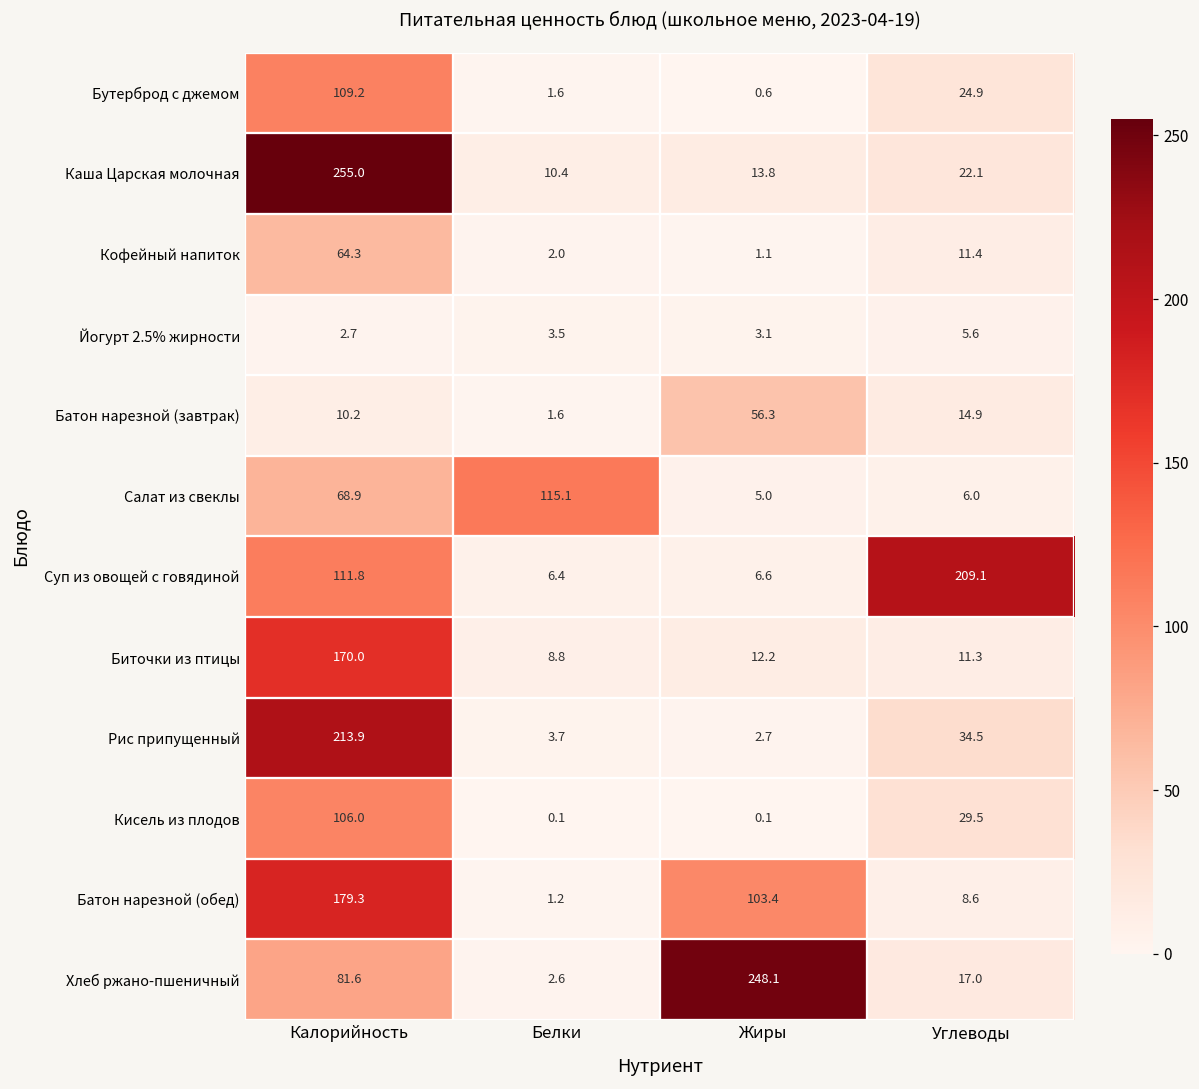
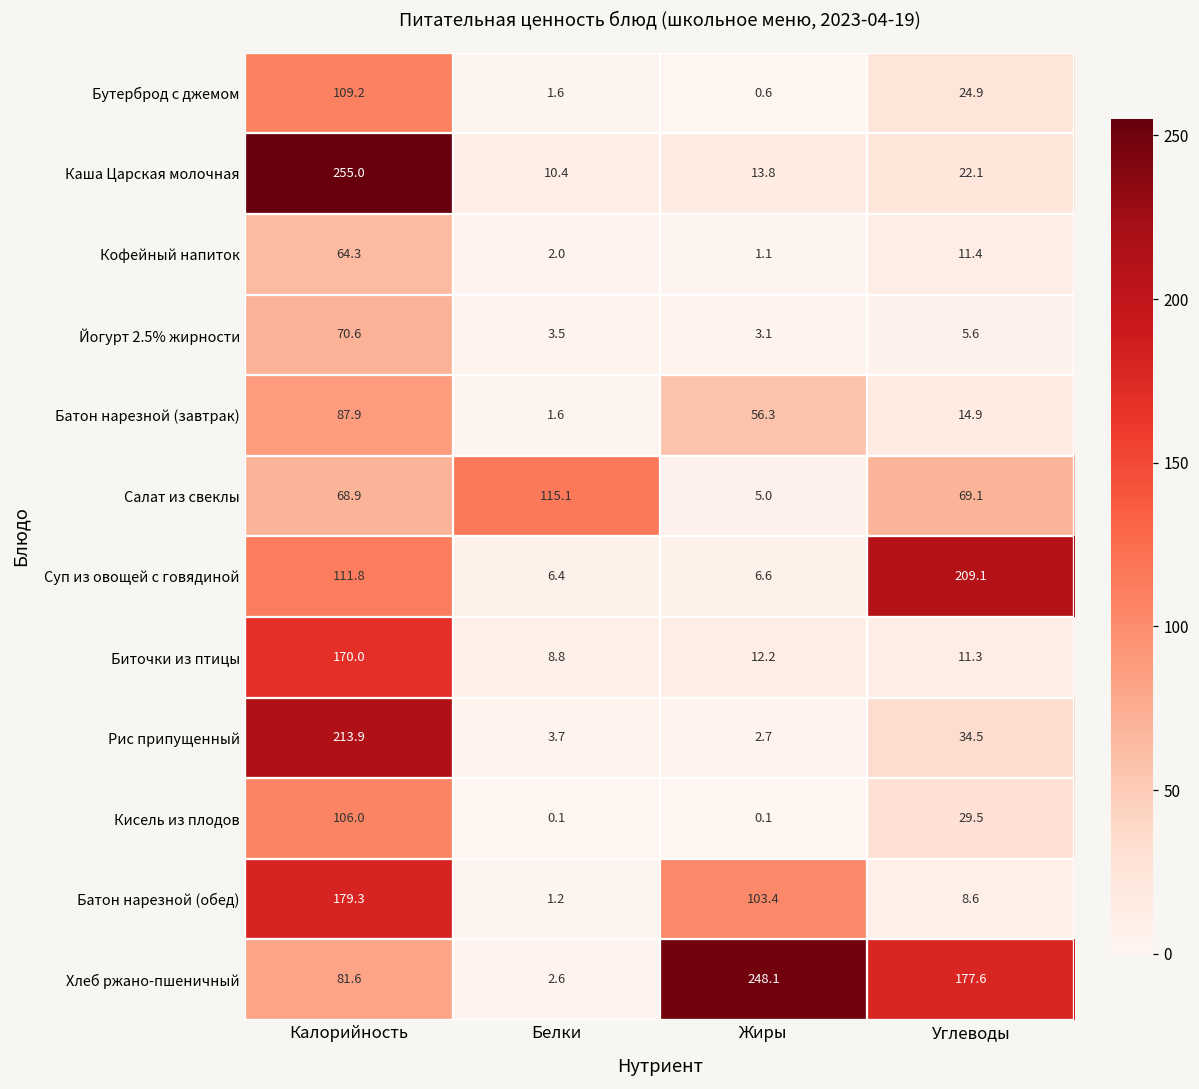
  {
    "Бутерброд с джемом": {
      "Калорийность": 109.2,
      "Белки": 1.6,
      "Жиры": 0.6,
      "Углеводы": 24.9
    },
    "Каша Царская молочная": {
      "Калорийность": 255.0,
      "Белки": 10.4,
      "Жиры": 13.8,
      "Углеводы": 22.1
    },
    "Кофейный напиток": {
      "Калорийность": 64.3,
      "Белки": 2.0,
      "Жиры": 1.1,
      "Углеводы": 11.4
    },
    "Йогурт 2.5% жирности": {
-     "Калорийность": 2.7,
+     "Калорийность": 70.6,
      "Белки": 3.5,
      "Жиры": 3.1,
      "Углеводы": 5.6
    },
    "Батон нарезной (завтрак)": {
-     "Калорийность": 10.2,
+     "Калорийность": 87.9,
      "Белки": 1.6,
      "Жиры": 56.3,
      "Углеводы": 14.9
    },
    "Салат из свеклы": {
      "Калорийность": 68.9,
      "Белки": 115.1,
      "Жиры": 5.0,
-     "Углеводы": 6.0
+     "Углеводы": 69.1
    },
    "Суп из овощей с говядиной": {
      "Калорийность": 111.8,
      "Белки": 6.4,
      "Жиры": 6.6,
      "Углеводы": 209.1
    },
    "Биточки из птицы": {
      "Калорийность": 170.0,
      "Белки": 8.8,
      "Жиры": 12.2,
      "Углеводы": 11.3
    },
    "Рис припущенный": {
      "Калорийность": 213.9,
      "Белки": 3.7,
      "Жиры": 2.7,
      "Углеводы": 34.5
    },
    "Кисель из плодов": {
      "Калорийность": 106.0,
      "Белки": 0.1,
      "Жиры": 0.1,
      "Углеводы": 29.5
    },
    "Батон нарезной (обед)": {
      "Калорийность": 179.3,
      "Белки": 1.2,
      "Жиры": 103.4,
      "Углеводы": 8.6
    },
    "Хлеб ржано-пшеничный": {
      "Калорийность": 81.6,
      "Белки": 2.6,
      "Жиры": 248.1,
-     "Углеводы": 17.0
+     "Углеводы": 177.6
    }
  }
